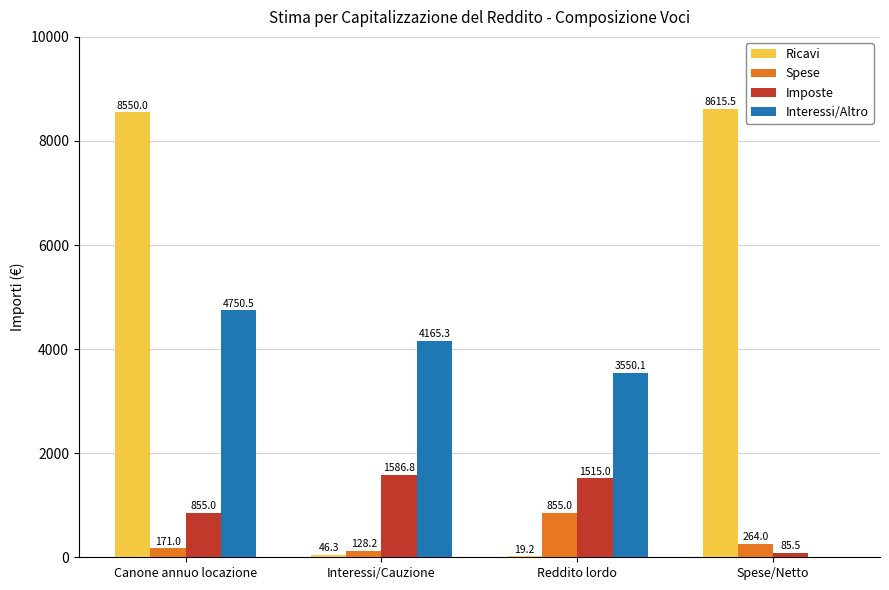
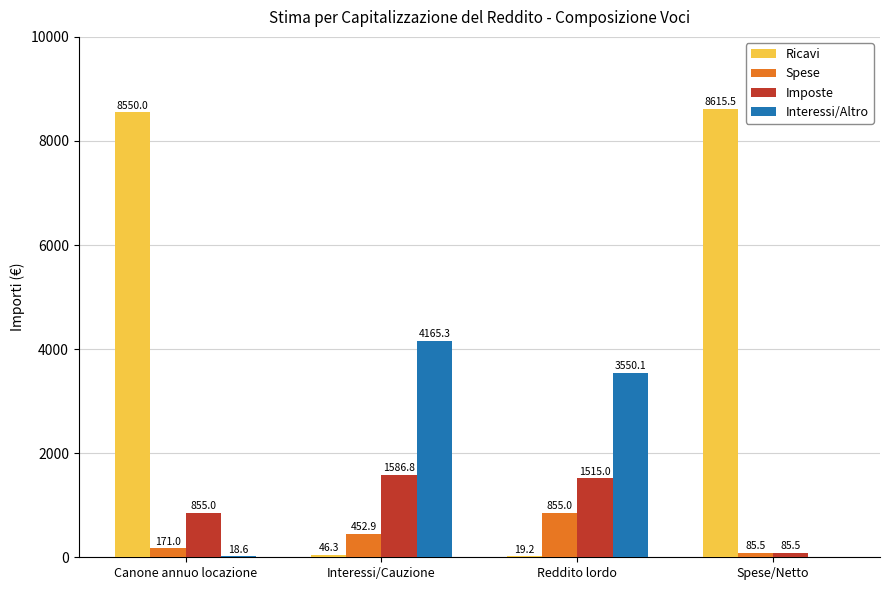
  {
    "Ricavi": {
      "Canone annuo locazione": 8550.0,
      "Interessi/Cauzione": 46.3,
      "Reddito lordo": 19.2,
      "Spese/Netto": 8615.5
    },
    "Spese": {
      "Canone annuo locazione": 171.0,
-     "Interessi/Cauzione": 128.2,
+     "Interessi/Cauzione": 452.9,
      "Reddito lordo": 855.0,
-     "Spese/Netto": 264.0
+     "Spese/Netto": 85.5
    },
    "Imposte": {
      "Canone annuo locazione": 855.0,
      "Interessi/Cauzione": 1586.8,
      "Reddito lordo": 1515.0,
      "Spese/Netto": 85.5
    },
    "Interessi/Altro": {
-     "Canone annuo locazione": 4750.5,
+     "Canone annuo locazione": 18.6,
      "Interessi/Cauzione": 4165.3,
      "Reddito lordo": 3550.1
    }
  }
